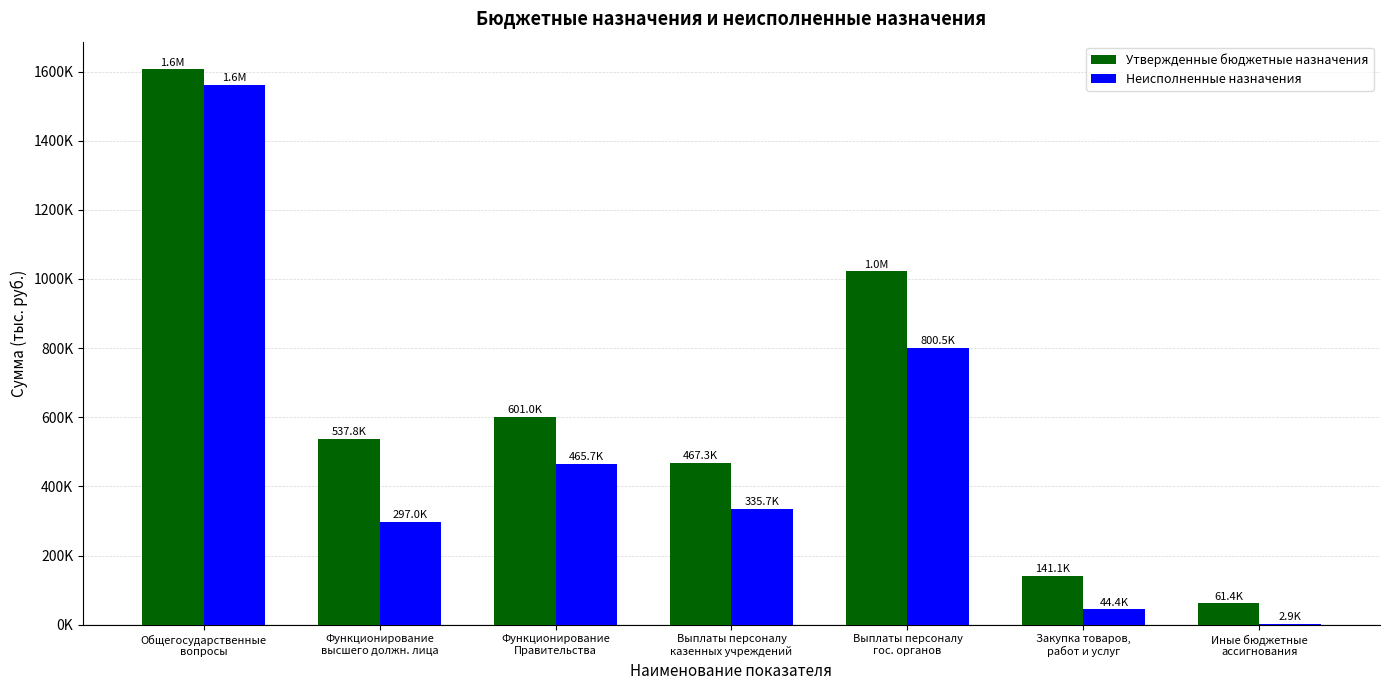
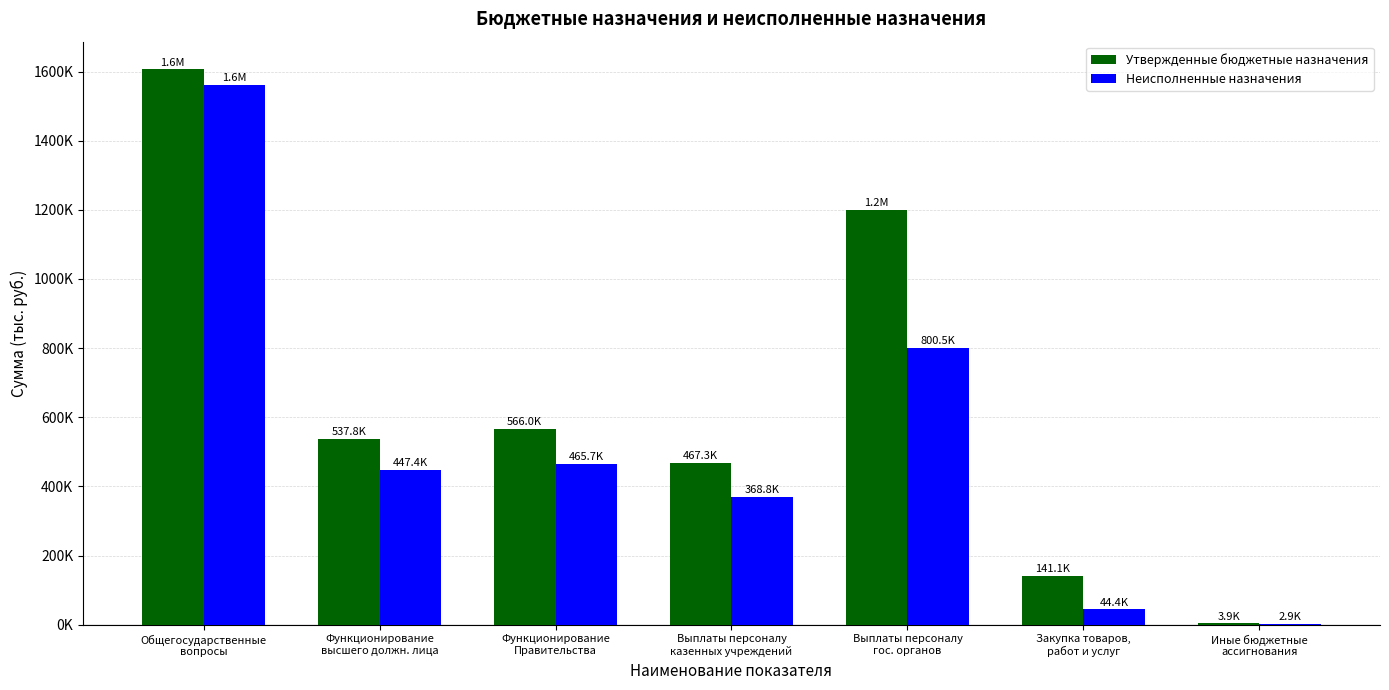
  {
    "Утвержденные бюджетные назначения": {
      "Общегосударственные вопросы": "1.6M",
      "Функционирование высшего должн. лица": "537.8K",
-     "Функционирование Правительства": "601.0K",
+     "Функционирование Правительства": "566.0K",
      "Выплаты персоналу казенных учреждений": "467.3K",
-     "Выплаты персоналу гос. органов": "1.0M",
+     "Выплаты персоналу гос. органов": "1.2M",
      "Закупка товаров, работ и услуг": "141.1K",
-     "Иные бюджетные ассигнования": "61.4K"
+     "Иные бюджетные ассигнования": "3.9K"
    },
    "Неисполненные назначения": {
      "Общегосударственные вопросы": "1.6M",
-     "Функционирование высшего должн. лица": "297.0K",
+     "Функционирование высшего должн. лица": "447.4K",
      "Функционирование Правительства": "465.7K",
-     "Выплаты персоналу казенных учреждений": "335.7K",
+     "Выплаты персоналу казенных учреждений": "368.8K",
      "Выплаты персоналу гос. органов": "800.5K",
      "Закупка товаров, работ и услуг": "44.4K",
      "Иные бюджетные ассигнования": "2.9K"
    }
  }
